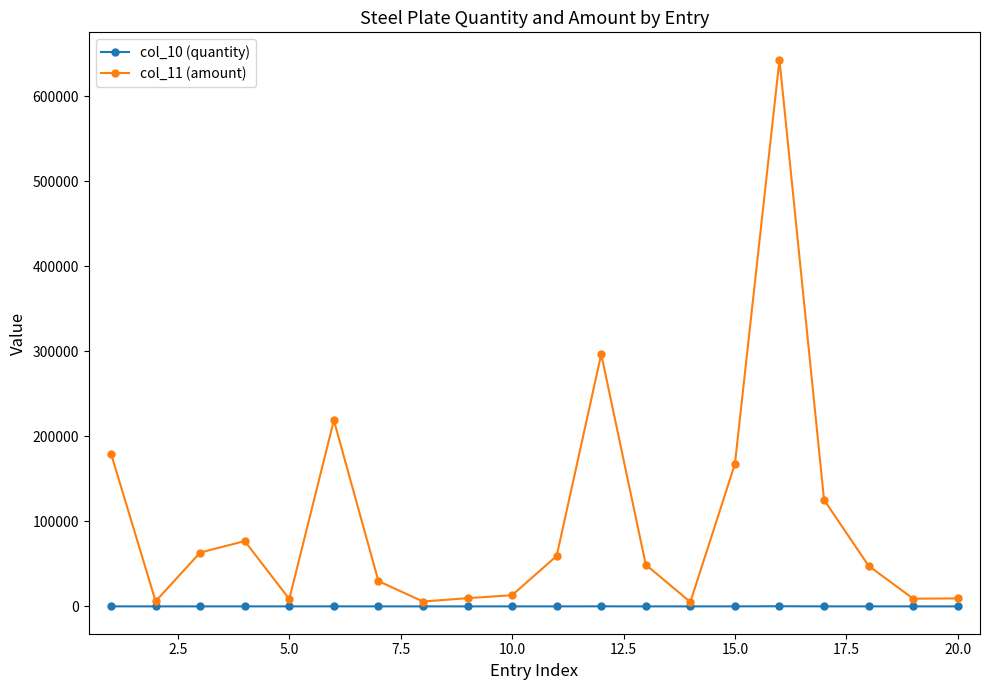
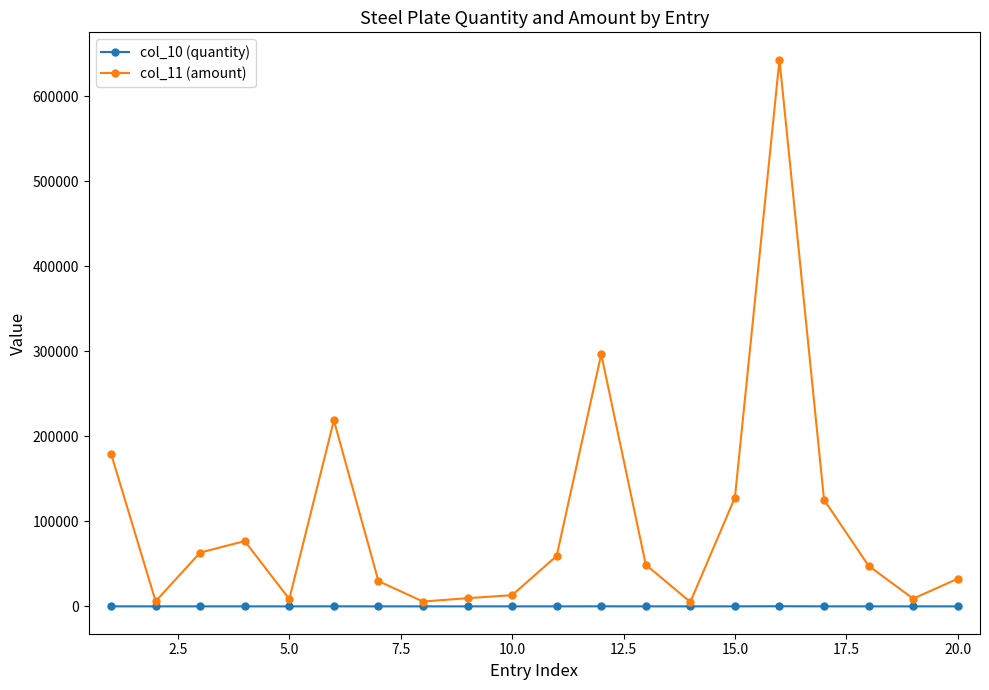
  {
    "col_10 (quantity)": {
      "5.0": 0,
      "10.0": 0,
      "15.0": 0,
      "20.0": 0
    },
    "col_11 (amount)": {
      "5.0": 10000,
      "10.0": 10000,
-     "15.0": 170000,
-     "20.0": 10000
+     "15.0": 130000,
+     "20.0": 30000
    }
  }
